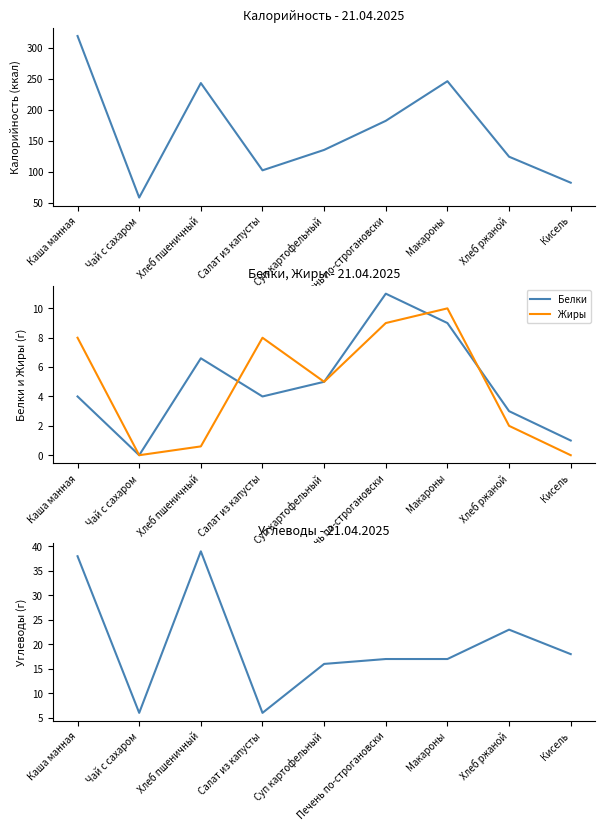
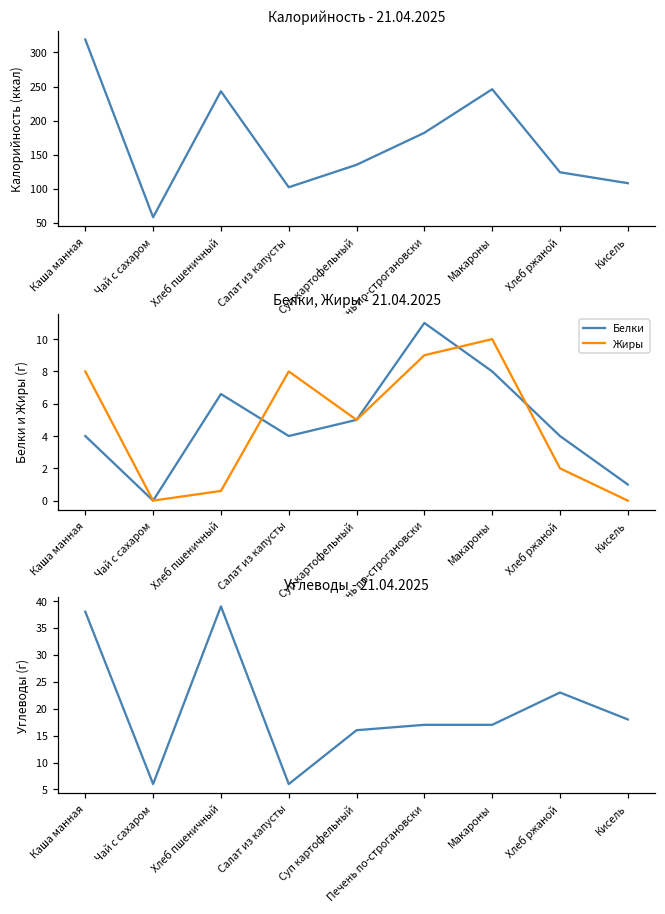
  {
    "Калорийность - 21.04.2025": {
      "Каша манная": 320,
      "Чай с сахаром": 60,
      "Хлеб пшеничный": 240,
      "Салат из капусты": 100,
      "Суп картофельный": 140,
      "Печень по-строгановски": 180,
      "Макароны": 250,
      "Хлеб ржаной": 120,
-     "Кисель": 80
+     "Кисель": 110
    },
    "Белки, Жиры - 21.04.2025": {
      "Белки": {
        "Каша манная": 4,
        "Хлеб пшеничный": 6.6,
        "Салат из капусты": 4,
        "Печень по-строгановски": 11,
-       "Макароны": 9,
-       "Хлеб ржаной": 3,
+       "Макароны": 8,
+       "Хлеб ржаной": 4,
        "Кисель": 1
      },
      "Жиры": {
        "Каша манная": 8,
        "Хлеб пшеничный": 0.6,
        "Салат из капусты": 8,
        "Печень по-строгановски": 9,
        "Макароны": 10,
        "Хлеб ржаной": 2,
        "Кисель": 0
      }
    },
    "Углеводы - 21.04.2025": {
      "Каша манная": 38,
      "Чай с сахаром": 6,
      "Хлеб пшеничный": 39,
      "Салат из капусты": 6,
      "Суп картофельный": 16,
      "Печень по-строгановски": 17,
      "Макароны": 17,
      "Хлеб ржаной": 23,
      "Кисель": 18
    }
  }
